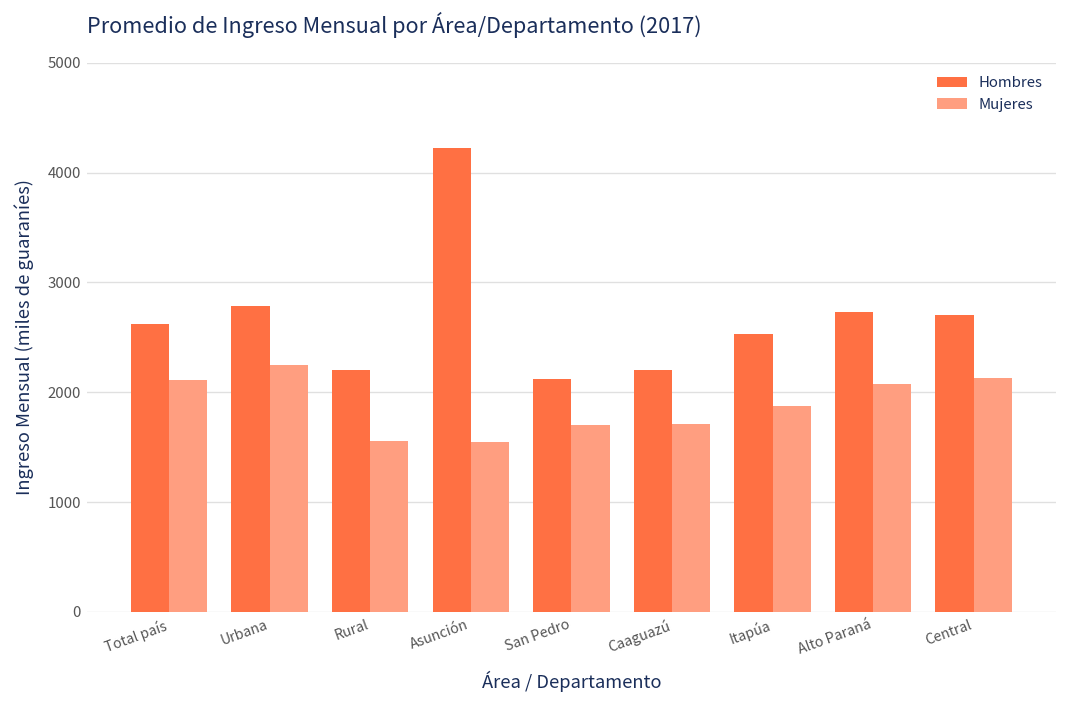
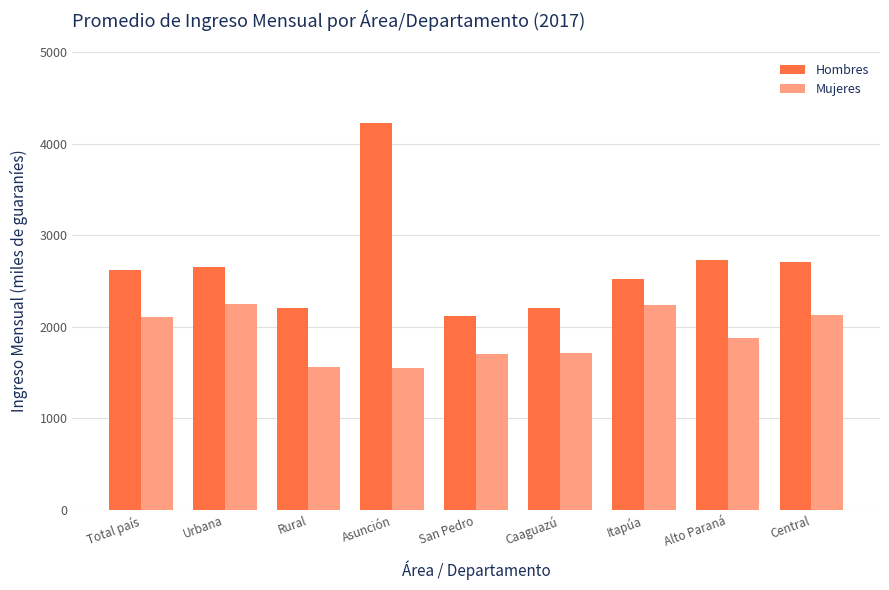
  {
    "Hombres": {
      "Total país": 2600,
-     "Urbana": 2800,
+     "Urbana": 2700,
      "Rural": 2200,
      "Asunción": 4200,
      "San Pedro": 2100,
      "Caaguazú": 2200,
      "Itapúa": 2500,
      "Alto Paraná": 2700,
      "Central": 2700
    },
    "Mujeres": {
      "Total país": 2100,
      "Urbana": 2200,
      "Rural": 1600,
      "Asunción": 1500,
      "San Pedro": 1700,
      "Caaguazú": 1700,
-     "Itapúa": 1900,
-     "Alto Paraná": 2100,
+     "Itapúa": 2200,
+     "Alto Paraná": 1900,
      "Central": 2100
    }
  }
